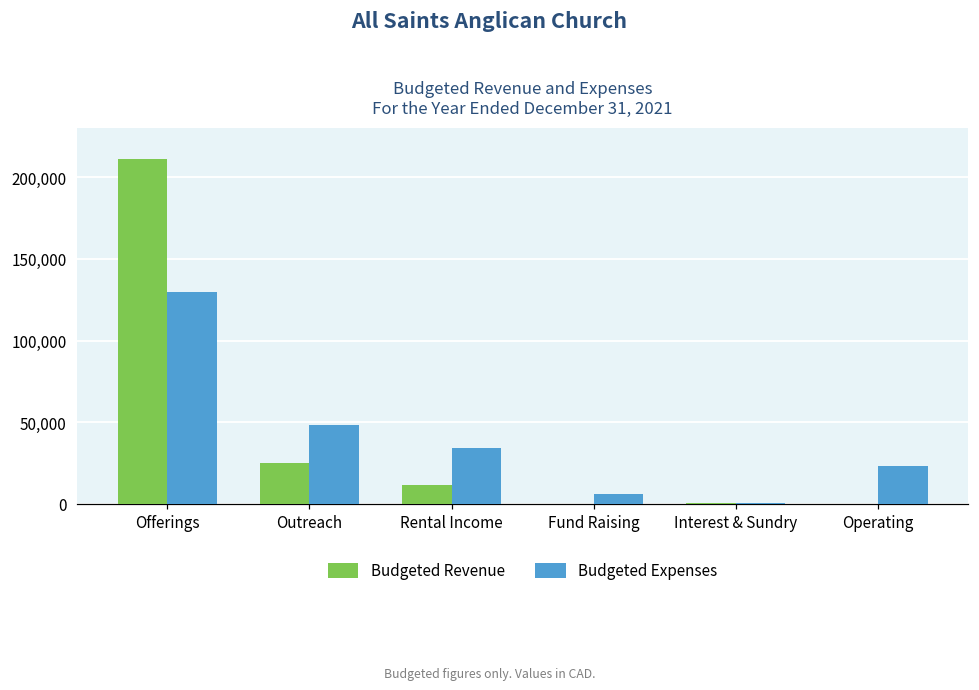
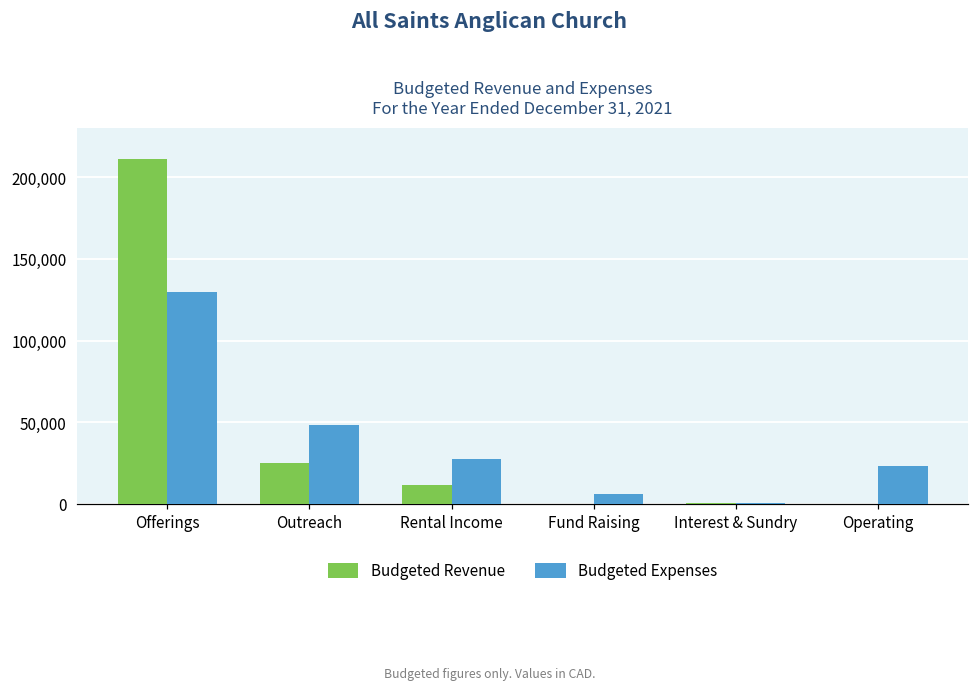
  {
    "Budgeted Revenue": {
      "Offerings": "211,000",
      "Outreach": "25,000",
      "Rental Income": "11,000",
      "Fund Raising": "0",
      "Operating": "0"
    },
    "Budgeted Expenses": {
      "Offerings": "130,000",
      "Outreach": "48,000",
-     "Rental Income": "34,000",
+     "Rental Income": "28,000",
      "Fund Raising": "6,000",
      "Operating": "23,000"
    }
  }
